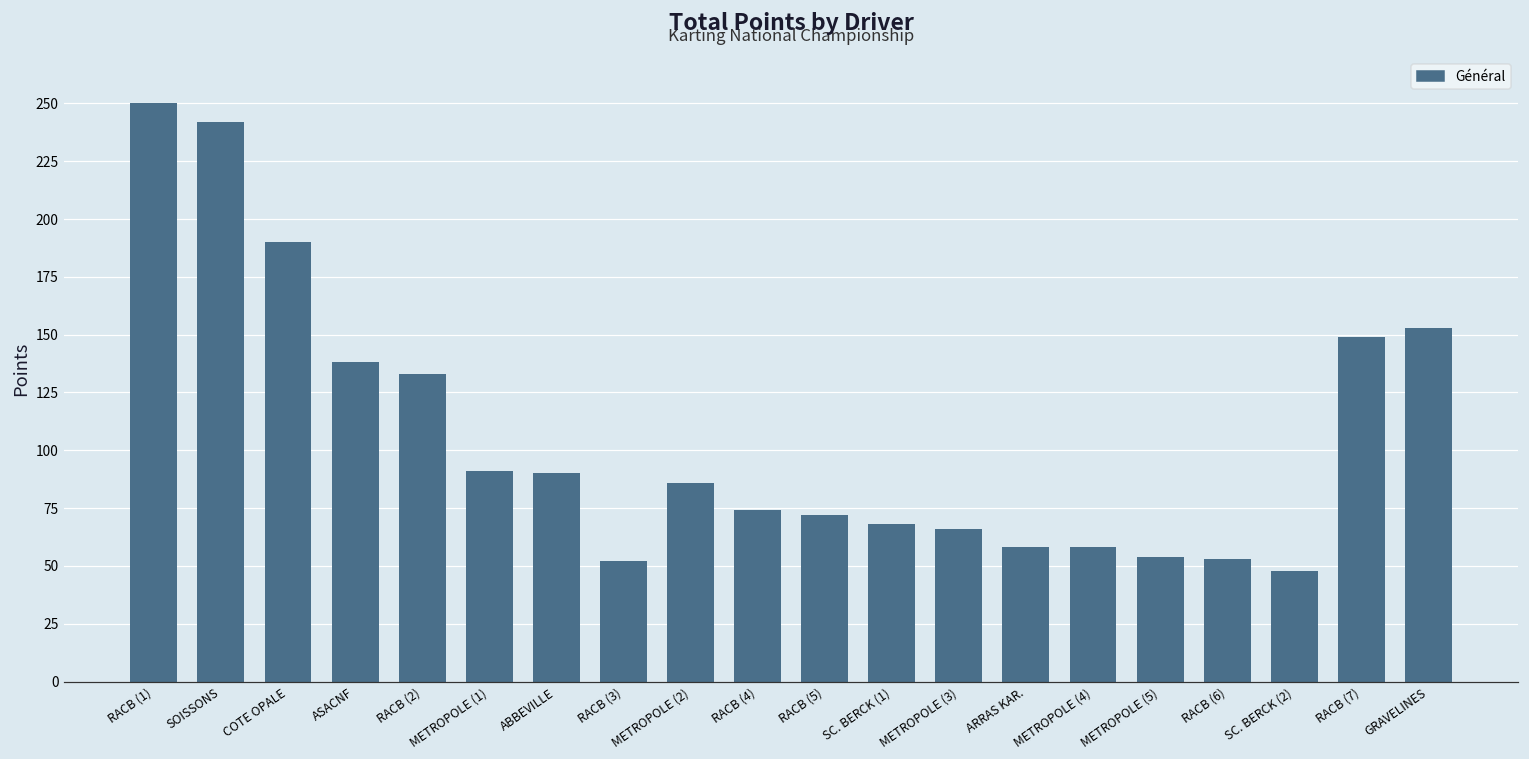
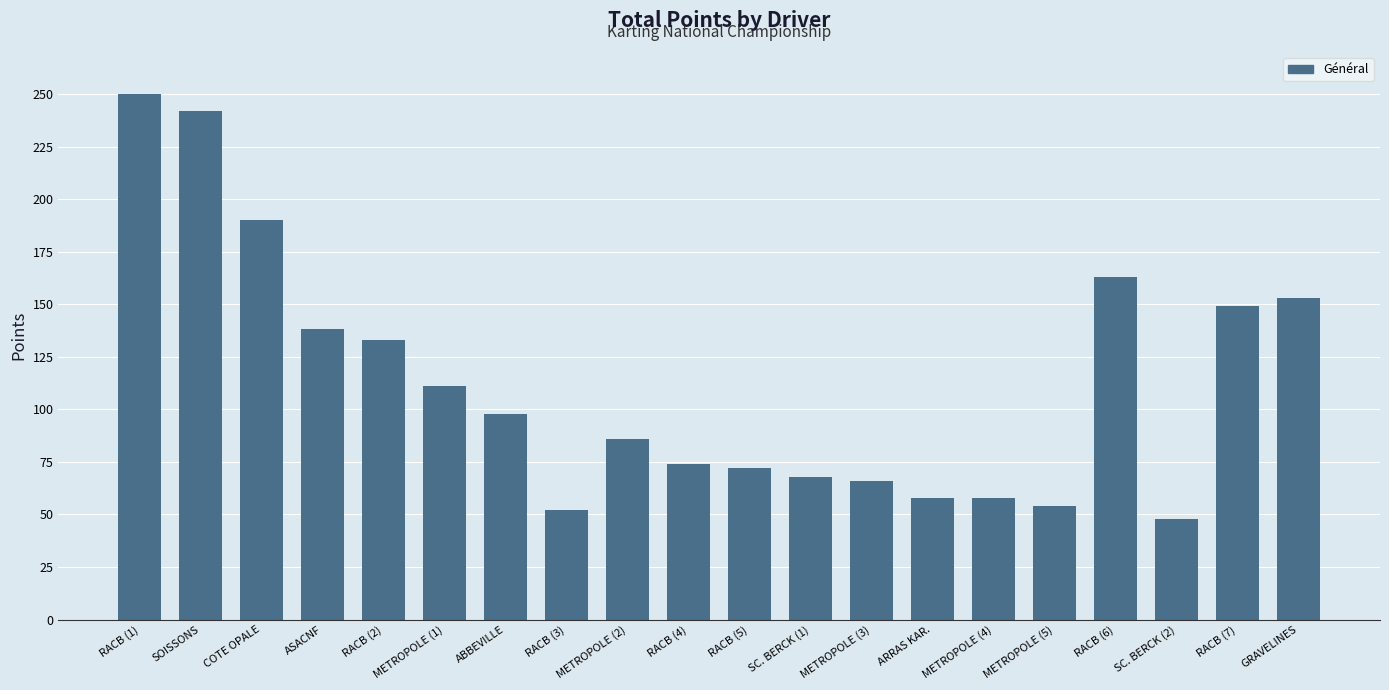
  {
    "RACB (1)": 250,
    "SOISSONS": 242,
    "COTE OPALE": 190,
    "ASACNF": 138,
    "RACB (2)": 133,
-   "METROPOLE (1)": 91,
-   "ABBEVILLE": 90,
+   "METROPOLE (1)": 111,
+   "ABBEVILLE": 98,
    "RACB (3)": 52,
    "METROPOLE (2)": 86,
    "RACB (4)": 74,
    "RACB (5)": 72,
    "SC. BERCK (1)": 68,
    "METROPOLE (3)": 66,
    "ARRAS KAR.": 58,
    "METROPOLE (4)": 58,
    "METROPOLE (5)": 54,
-   "RACB (6)": 53,
+   "RACB (6)": 163,
    "SC. BERCK (2)": 48,
    "RACB (7)": 149,
    "GRAVELINES": 153
  }
